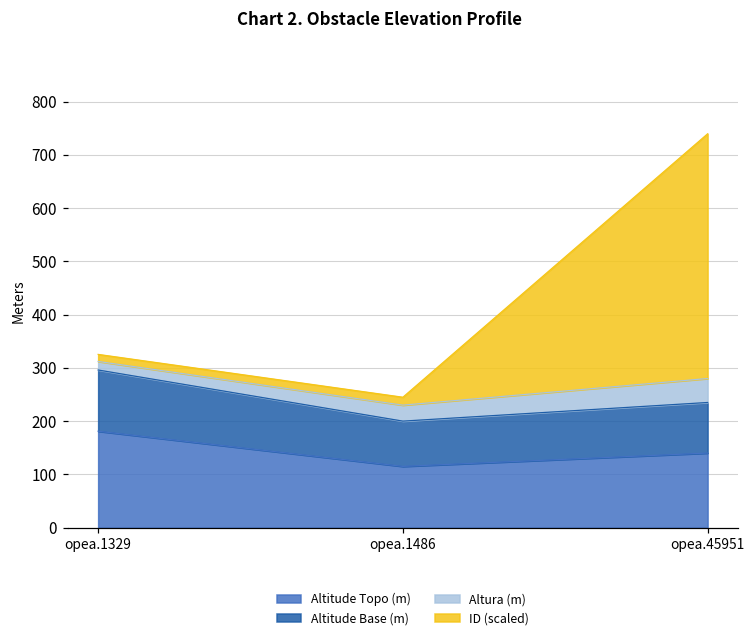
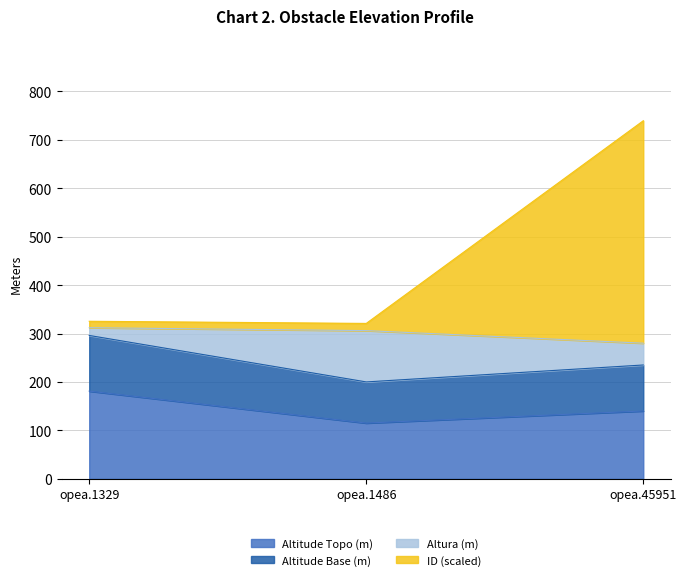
  {
    "Altura (m)": {
      "opea.1329": 20,
-     "opea.1486": 30,
+     "opea.1486": 110,
      "opea.45951": 50
    },
    "ID (scaled)": {
      "opea.1329": 10,
      "opea.1486": 10,
      "opea.45951": 460
    }
  }
